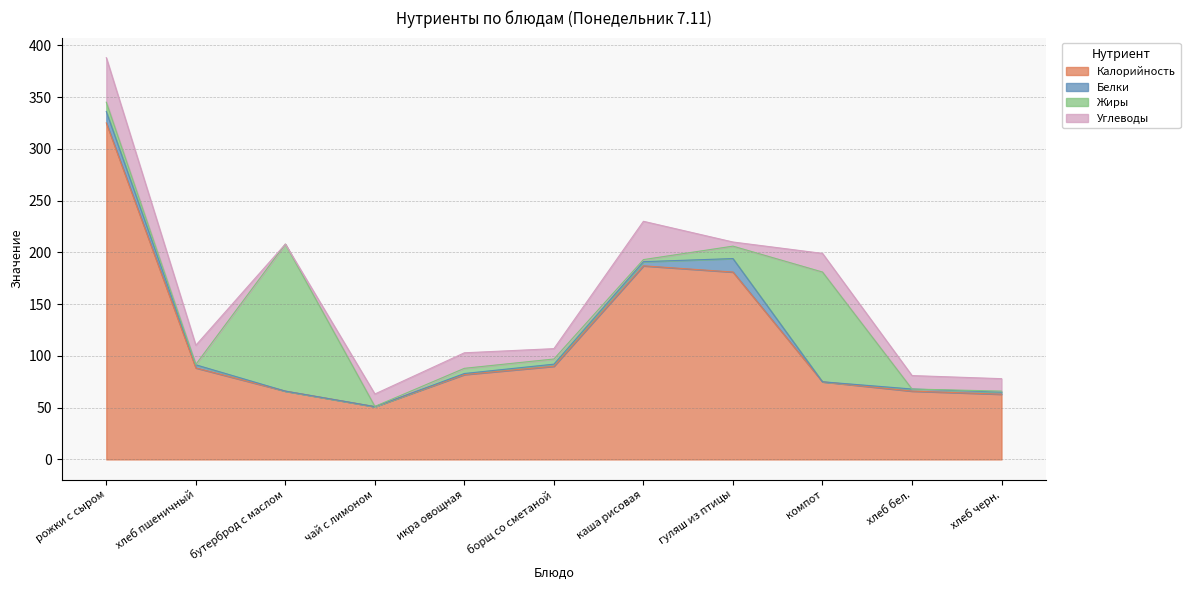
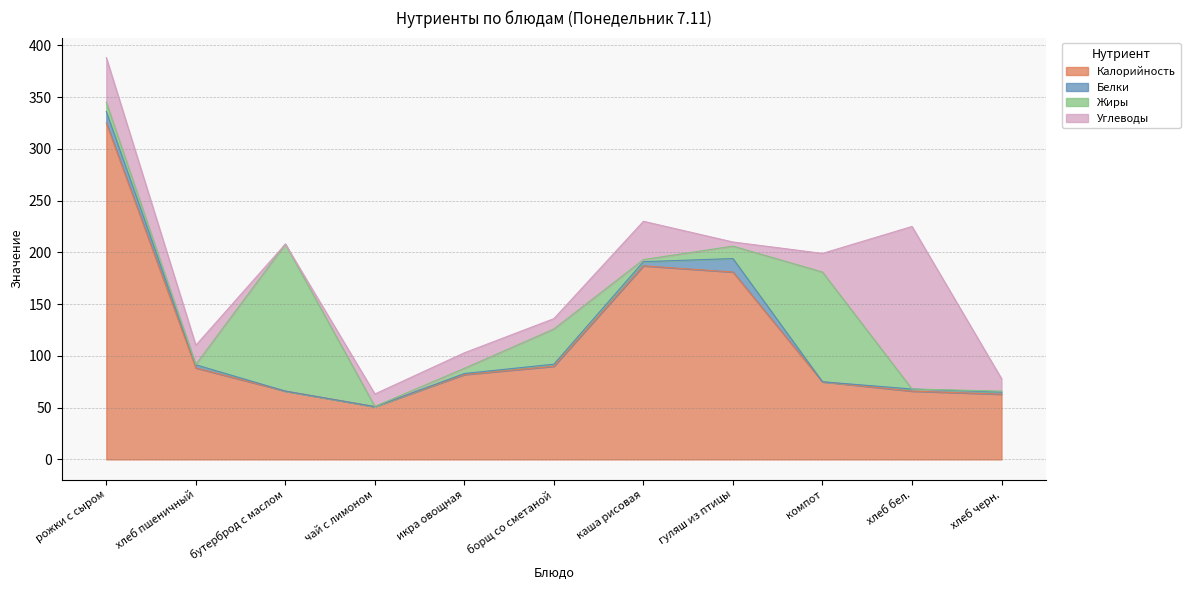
  {
    "Калорийность": {
      "рожки с сыром": 325,
      "хлеб пшеничный": 88,
      "каша рисовая": 187,
      "гуляш из птицы": 181
    },
    "Белки": {
      "рожки с сыром": 11,
      "гуляш из птицы": 13
    },
    "Жиры": {
      "рожки с сыром": 9,
      "икра овощная": 5,
-     "борщ со сметаной": 5,
+     "борщ со сметаной": 34,
      "гуляш из птицы": 12,
      "компот": 106
    },
    "Углеводы": {
      "рожки с сыром": 43,
      "хлеб пшеничный": 19,
      "чай с лимоном": 12,
      "икра овощная": 15,
      "борщ со сметаной": 10,
      "каша рисовая": 37,
      "гуляш из птицы": 4,
      "компот": 18,
-     "хлеб бел.": 13,
+     "хлеб бел.": 157,
      "хлеб черн.": 12
    }
  }
